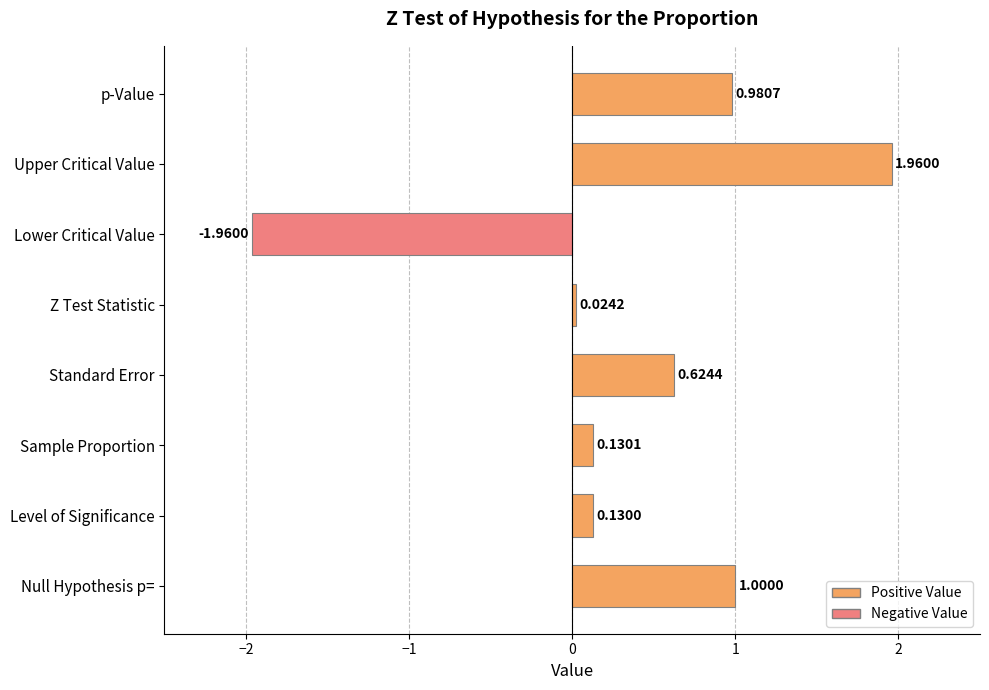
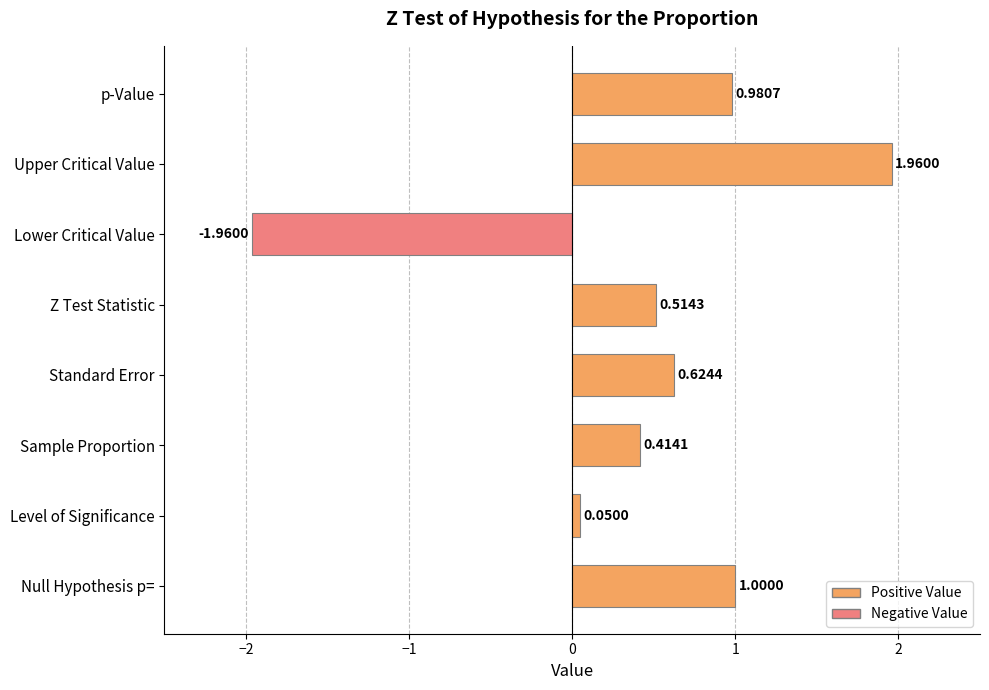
  {
    "p-Value": 0.9807,
    "Upper Critical Value": 1.9600,
    "Lower Critical Value": -1.9600,
-   "Z Test Statistic": 0.0242,
+   "Z Test Statistic": 0.5143,
    "Standard Error": 0.6244,
-   "Sample Proportion": 0.1301,
-   "Level of Significance": 0.1300,
+   "Sample Proportion": 0.4141,
+   "Level of Significance": 0.0500,
    "Null Hypothesis p=": 1.0000
  }
